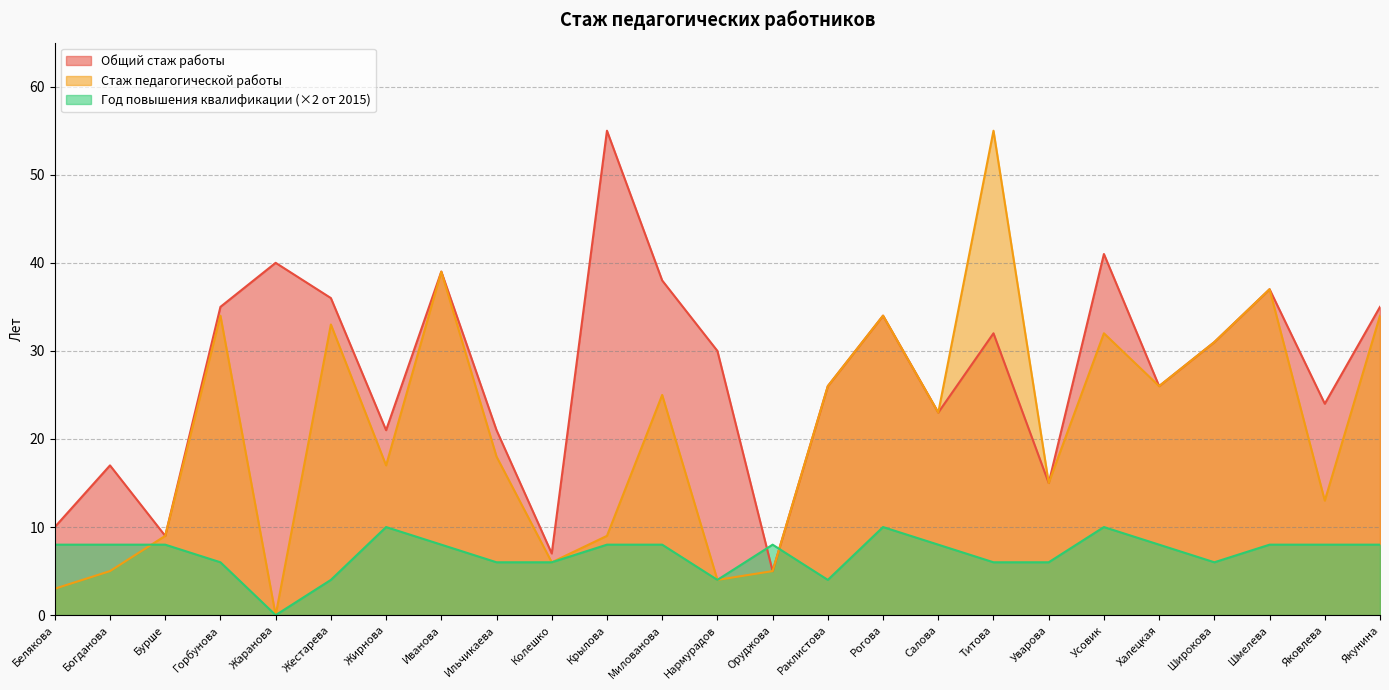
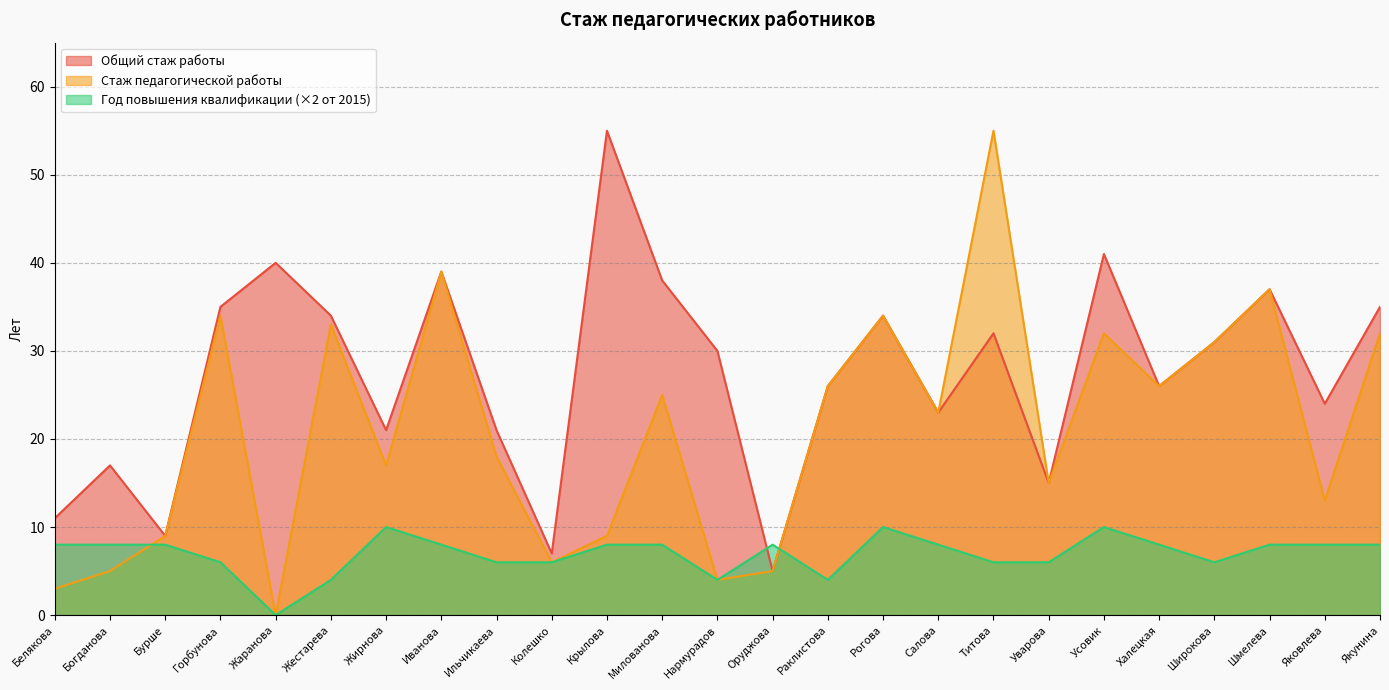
  {
    "Общий стаж работы": {
-     "Белякова": 10,
+     "Белякова": 11,
      "Богданова": 17,
      "Горбунова": 35,
      "Жаранова": 40,
-     "Жестарева": 36,
+     "Жестарева": 34,
      "Жирнова": 21,
      "Ильчикаева": 21,
      "Колешко": 7,
      "Крылова": 55,
      "Милованова": 38,
      "Нармурадов": 30,
      "Титова": 32,
      "Усовик": 41,
      "Яковлева": 24,
      "Якунина": 35
    },
    "Стаж педагогической работы": {
      "Белякова": 3,
      "Богданова": 5,
      "Горбунова": 34,
      "Жестарева": 33,
      "Жирнова": 17,
      "Ильчикаева": 18,
      "Крылова": 9,
      "Милованова": 25,
      "Титова": 55,
      "Усовик": 32,
      "Яковлева": 13,
-     "Якунина": 34
+     "Якунина": 32
    },
    "Год повышения квалификации (×2 от 2015)": {
      "Белякова": 8,
      "Богданова": 8,
      "Бурше": 8,
      "Горбунова": 6,
      "Жестарева": 4,
      "Жирнова": 10,
      "Иванова": 8,
      "Ильчикаева": 6,
      "Крылова": 8,
      "Милованова": 8,
      "Оруджова": 8,
      "Раклистова": 4,
      "Рогова": 10,
      "Салова": 8,
      "Титова": 6,
      "Уварова": 6,
      "Усовик": 10,
      "Халецкая": 8,
      "Широкова": 6,
      "Шмелева": 8,
      "Яковлева": 8,
      "Якунина": 8
    }
  }
